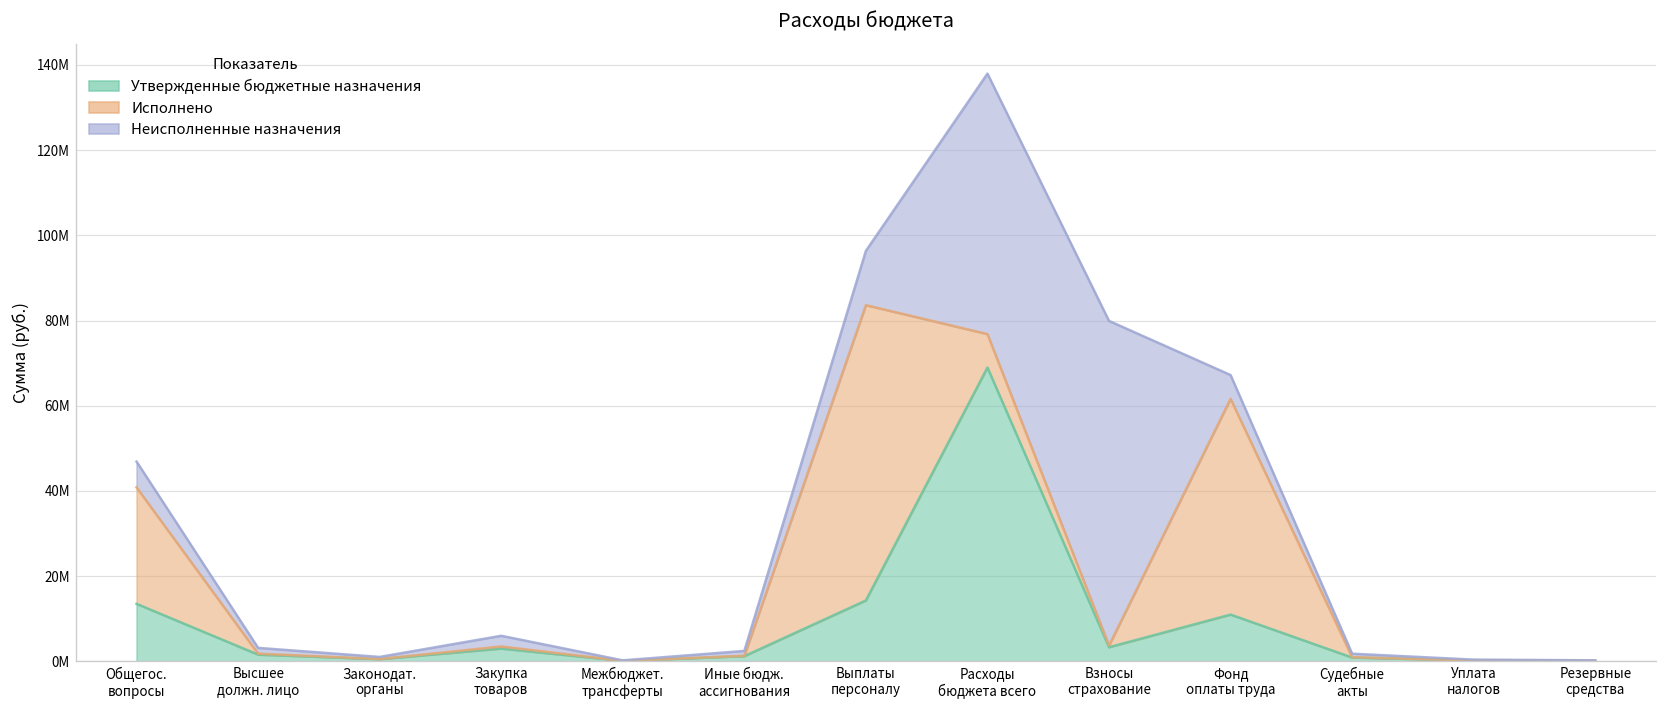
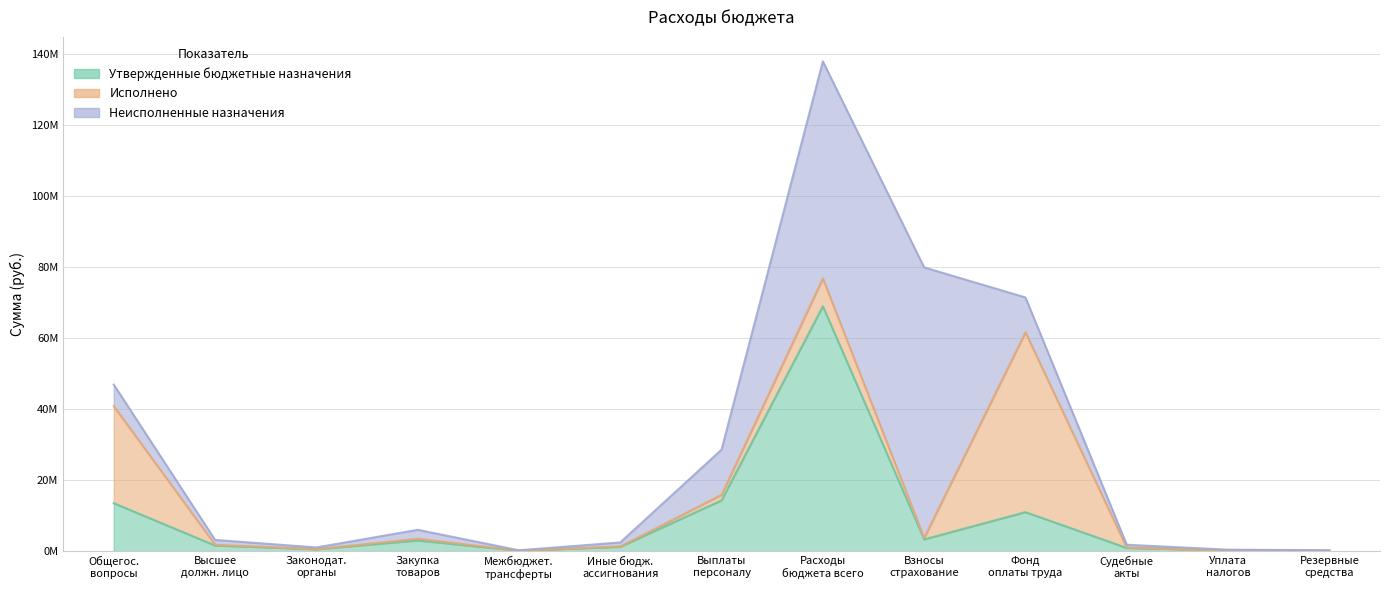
  {
    "Утвержденные бюджетные назначения": {
      "Общегос. вопросы": "14М",
      "Выплаты персоналу": "14М",
      "Расходы бюджета всего": "69М",
      "Фонд оплаты труда": "11М"
    },
    "Исполнено": {
      "Общегос. вопросы": "27М",
-     "Выплаты персоналу": "69М",
+     "Выплаты персоналу": "2М",
      "Расходы бюджета всего": "8М",
      "Фонд оплаты труда": "51М"
    },
    "Неисполненные назначения": {
      "Общегос. вопросы": "6М",
      "Высшее должн. лицо": "1М",
      "Закупка товаров": "3М",
      "Иные бюдж. ассигнования": "1М",
      "Выплаты персоналу": "13М",
      "Расходы бюджета всего": "61М",
      "Взносы страхование": "76М",
-     "Фонд оплаты труда": "6М",
+     "Фонд оплаты труда": "10М",
      "Судебные акты": "1М"
    }
  }
